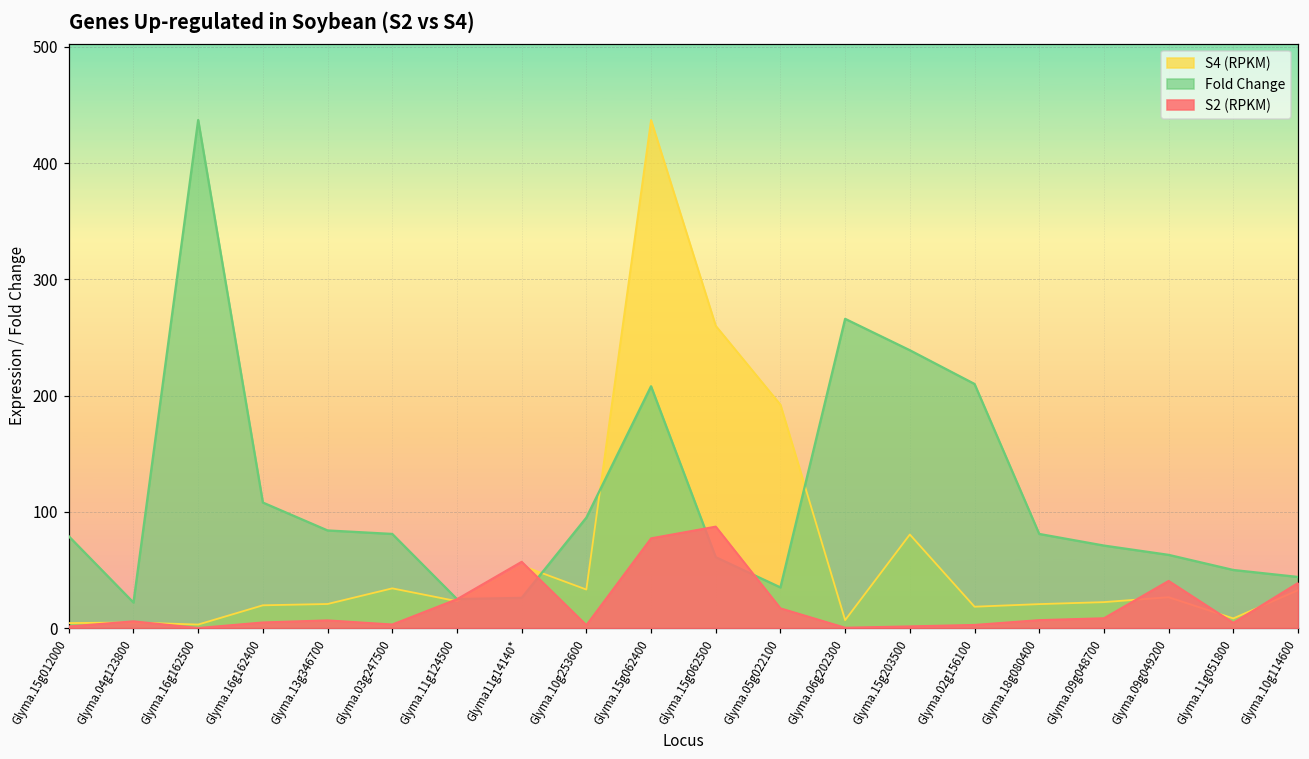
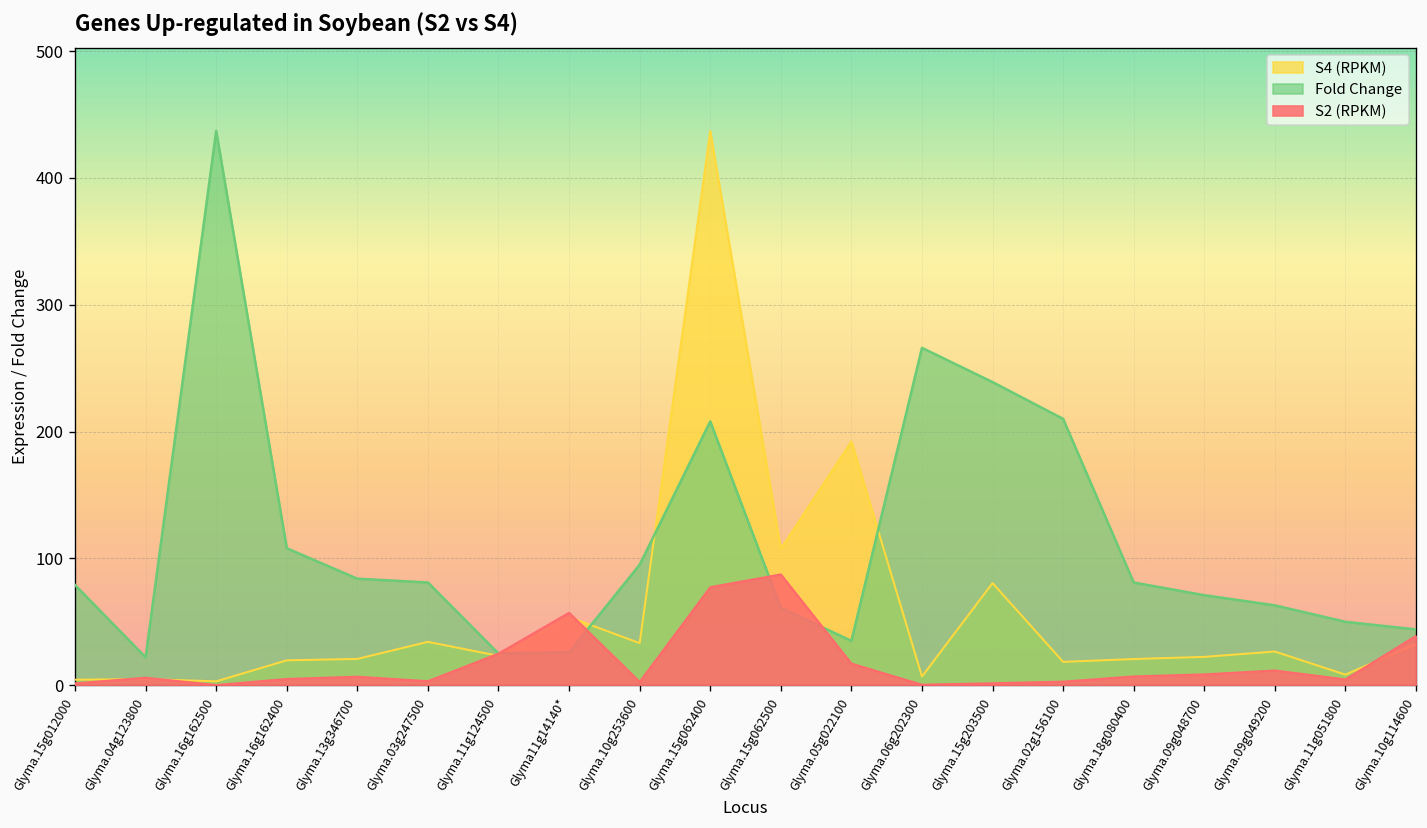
  {
    "S4 (RPKM)": {
      "Glyma.15g012000": 4,
      "Glyma.16g162500": 3,
      "Glyma.16g162400": 20,
      "Glyma.13g346700": 21,
      "Glyma.03g247500": 34,
      "Glyma11g14140*": 54,
      "Glyma.10g253600": 33,
      "Glyma.15g062400": 437,
-     "Glyma.15g062500": 260,
+     "Glyma.15g062500": 108,
      "Glyma.05g022100": 192,
      "Glyma.06g202300": 7,
      "Glyma.15g203500": 81,
      "Glyma.02g156100": 18,
      "Glyma.18g080400": 21,
      "Glyma.09g048700": 22,
      "Glyma.09g049200": 27,
      "Glyma.11g051800": 8,
      "Glyma.10g114600": 33
    },
    "Fold Change": {
      "Glyma.15g012000": 79,
      "Glyma.04g123800": 22,
      "Glyma.16g162500": 437,
      "Glyma.16g162400": 108,
      "Glyma.13g346700": 84,
      "Glyma.03g247500": 81,
      "Glyma11g14140*": 26,
      "Glyma.10g253600": 95,
      "Glyma.15g062400": 208,
      "Glyma.15g062500": 61,
      "Glyma.05g022100": 35,
      "Glyma.06g202300": 266,
      "Glyma.15g203500": 239,
      "Glyma.02g156100": 210,
      "Glyma.18g080400": 81,
      "Glyma.09g048700": 71,
      "Glyma.09g049200": 63,
      "Glyma.11g051800": 50,
      "Glyma.10g114600": 44
    },
    "S2 (RPKM)": {
      "Glyma.15g012000": 2,
      "Glyma.16g162500": 0,
      "Glyma.16g162400": 5,
      "Glyma.13g346700": 7,
      "Glyma.03g247500": 3,
      "Glyma11g14140*": 57,
      "Glyma.10g253600": 3,
      "Glyma.15g062400": 77,
      "Glyma.15g062500": 87,
      "Glyma.05g022100": 17,
      "Glyma.06g202300": 0,
      "Glyma.15g203500": 2,
      "Glyma.02g156100": 3,
      "Glyma.18g080400": 7,
      "Glyma.09g048700": 9,
-     "Glyma.09g049200": 41,
+     "Glyma.09g049200": 12,
      "Glyma.11g051800": 5,
      "Glyma.10g114600": 39
    }
  }
